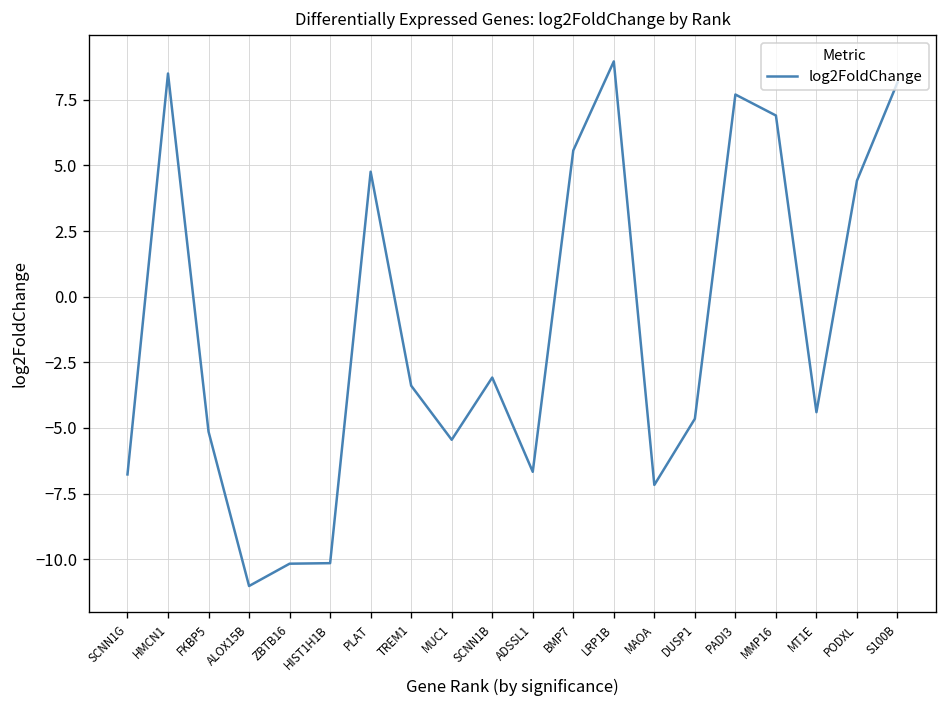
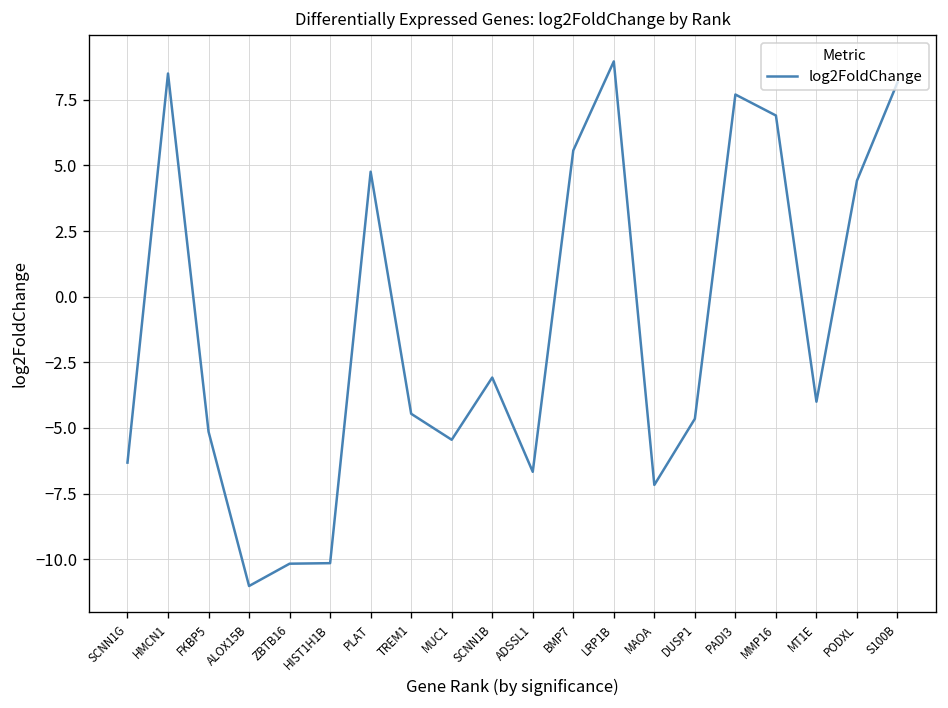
  {
-   "SCNN1G": -6.8,
+   "SCNN1G": -6.3,
    "HMCN1": 8.5,
    "FKBP5": -5.1,
    "ALOX15B": -11.0,
    "ZBTB16": -10.2,
    "HIST1H1B": -10.2,
    "PLAT": 4.8,
-   "TREM1": -3.4,
+   "TREM1": -4.5,
    "MUC1": -5.5,
    "SCNN1B": -3.1,
    "ADSSL1": -6.7,
    "BMP7": 5.6,
    "LRP1B": 9.0,
    "MAOA": -7.2,
    "DUSP1": -4.7,
    "PADI3": 7.7,
    "MMP16": 6.9,
-   "MT1E": -4.4,
+   "MT1E": -4.0,
    "PODXL": 4.4
  }
